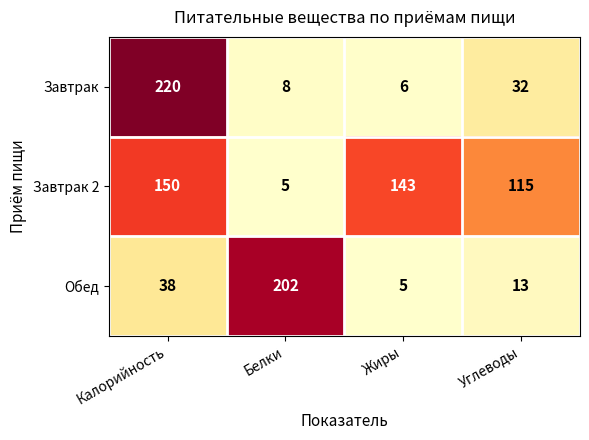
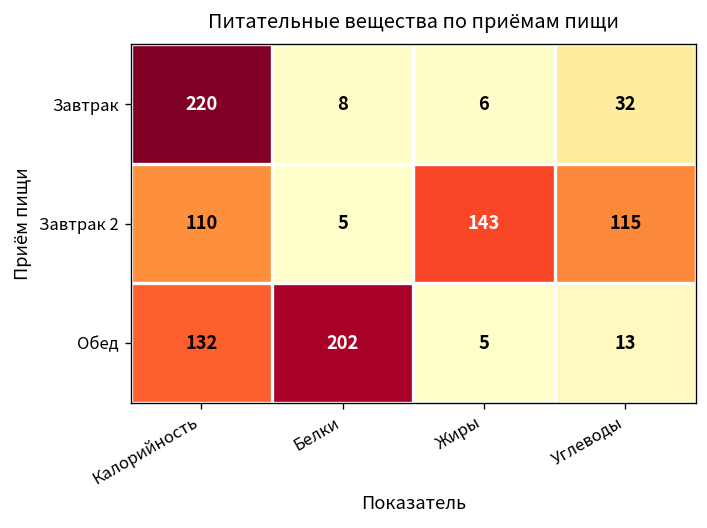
  {
    "Завтрак": {
      "Калорийность": 220,
      "Белки": 8,
      "Жиры": 6,
      "Углеводы": 32
    },
    "Завтрак 2": {
-     "Калорийность": 150,
+     "Калорийность": 110,
      "Белки": 5,
      "Жиры": 143,
      "Углеводы": 115
    },
    "Обед": {
-     "Калорийность": 38,
+     "Калорийность": 132,
      "Белки": 202,
      "Жиры": 5,
      "Углеводы": 13
    }
  }
